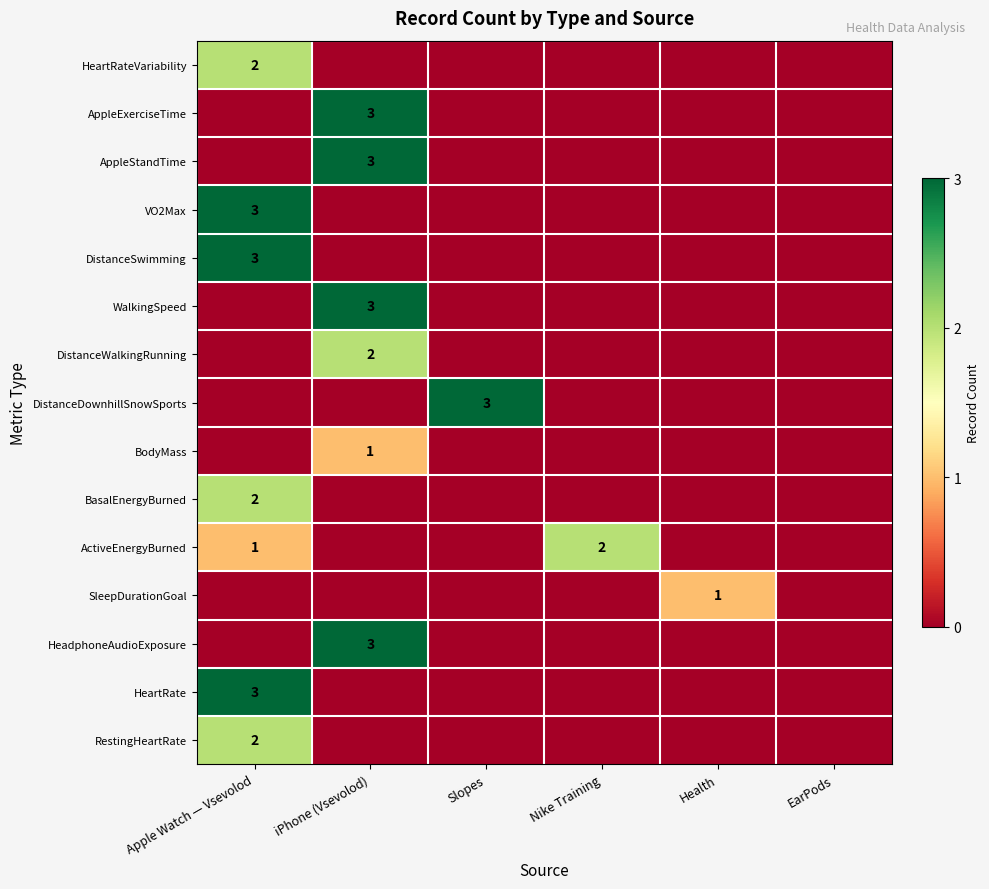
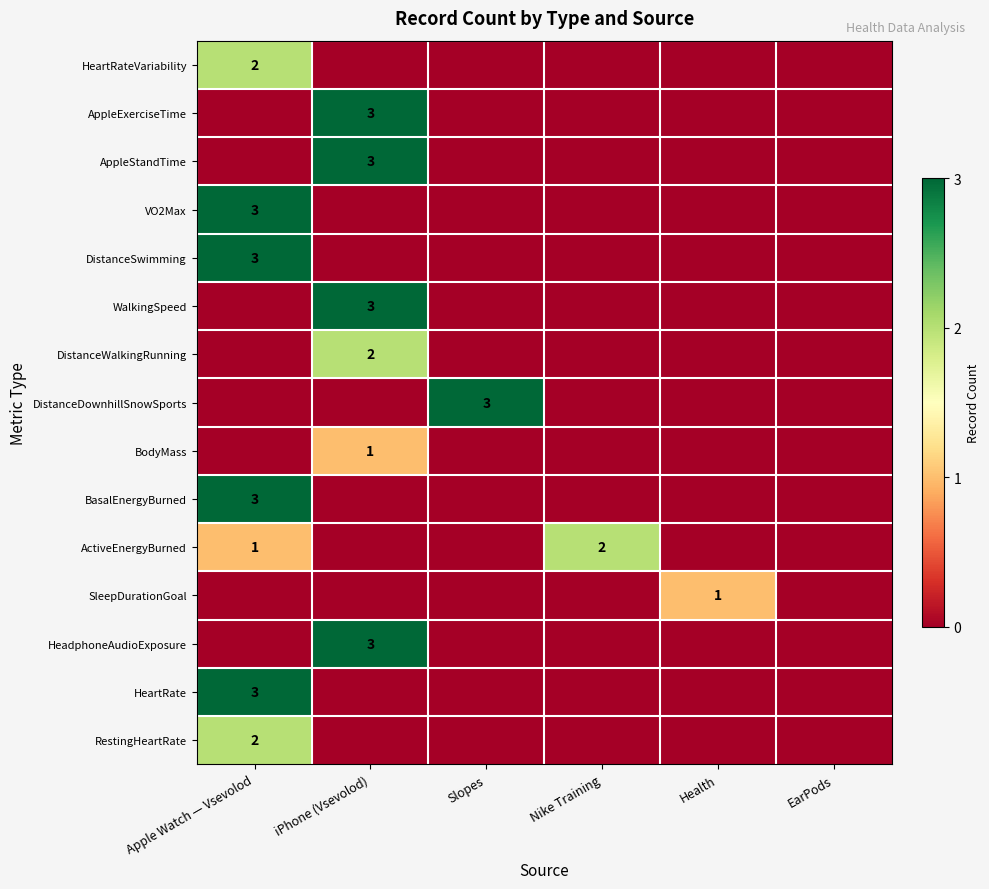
  {
    "HeartRateVariability": {
      "Apple Watch — Vsevolod": 2
    },
    "AppleExerciseTime": {
      "iPhone (Vsevolod)": 3
    },
    "AppleStandTime": {
      "iPhone (Vsevolod)": 3
    },
    "VO2Max": {
      "Apple Watch — Vsevolod": 3
    },
    "DistanceSwimming": {
      "Apple Watch — Vsevolod": 3
    },
    "WalkingSpeed": {
      "iPhone (Vsevolod)": 3
    },
    "DistanceWalkingRunning": {
      "iPhone (Vsevolod)": 2
    },
    "DistanceDownhillSnowSports": {
      "Slopes": 3
    },
    "BodyMass": {
      "iPhone (Vsevolod)": 1
    },
    "BasalEnergyBurned": {
-     "Apple Watch — Vsevolod": 2
+     "Apple Watch — Vsevolod": 3
    },
    "ActiveEnergyBurned": {
      "Apple Watch — Vsevolod": 1,
      "Nike Training": 2
    },
    "SleepDurationGoal": {
      "Health": 1
    },
    "HeadphoneAudioExposure": {
      "iPhone (Vsevolod)": 3
    },
    "HeartRate": {
      "Apple Watch — Vsevolod": 3
    },
    "RestingHeartRate": {
      "Apple Watch — Vsevolod": 2
    }
  }
